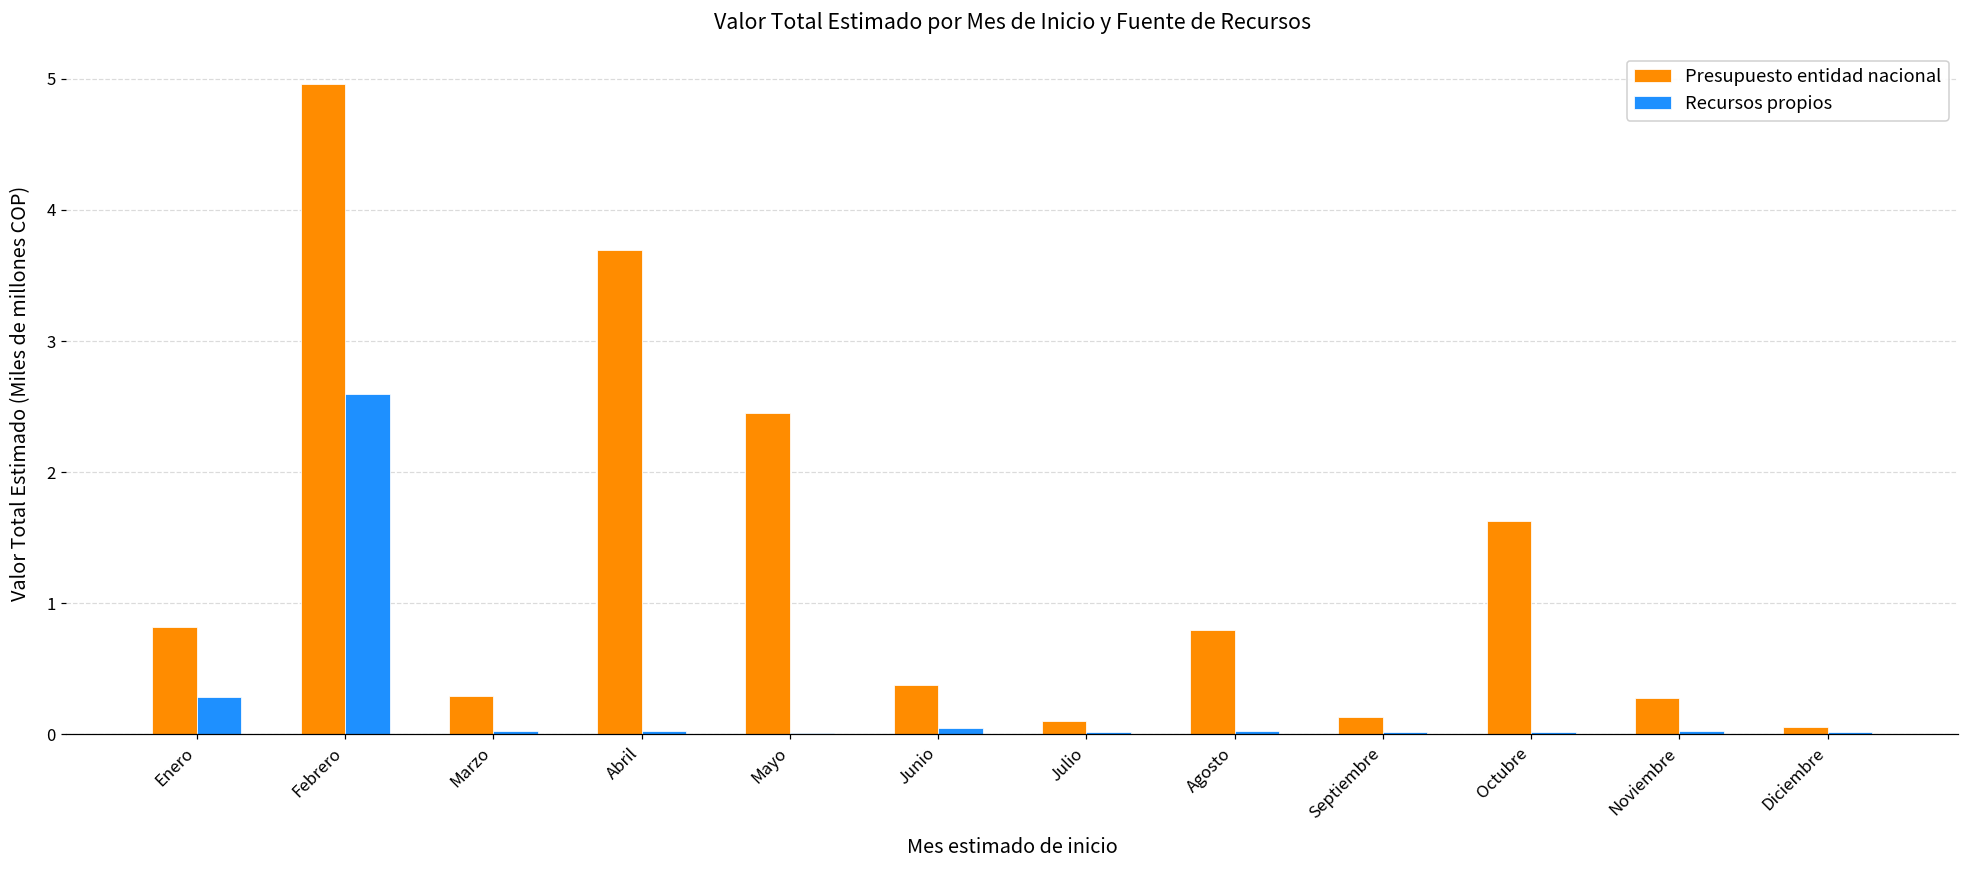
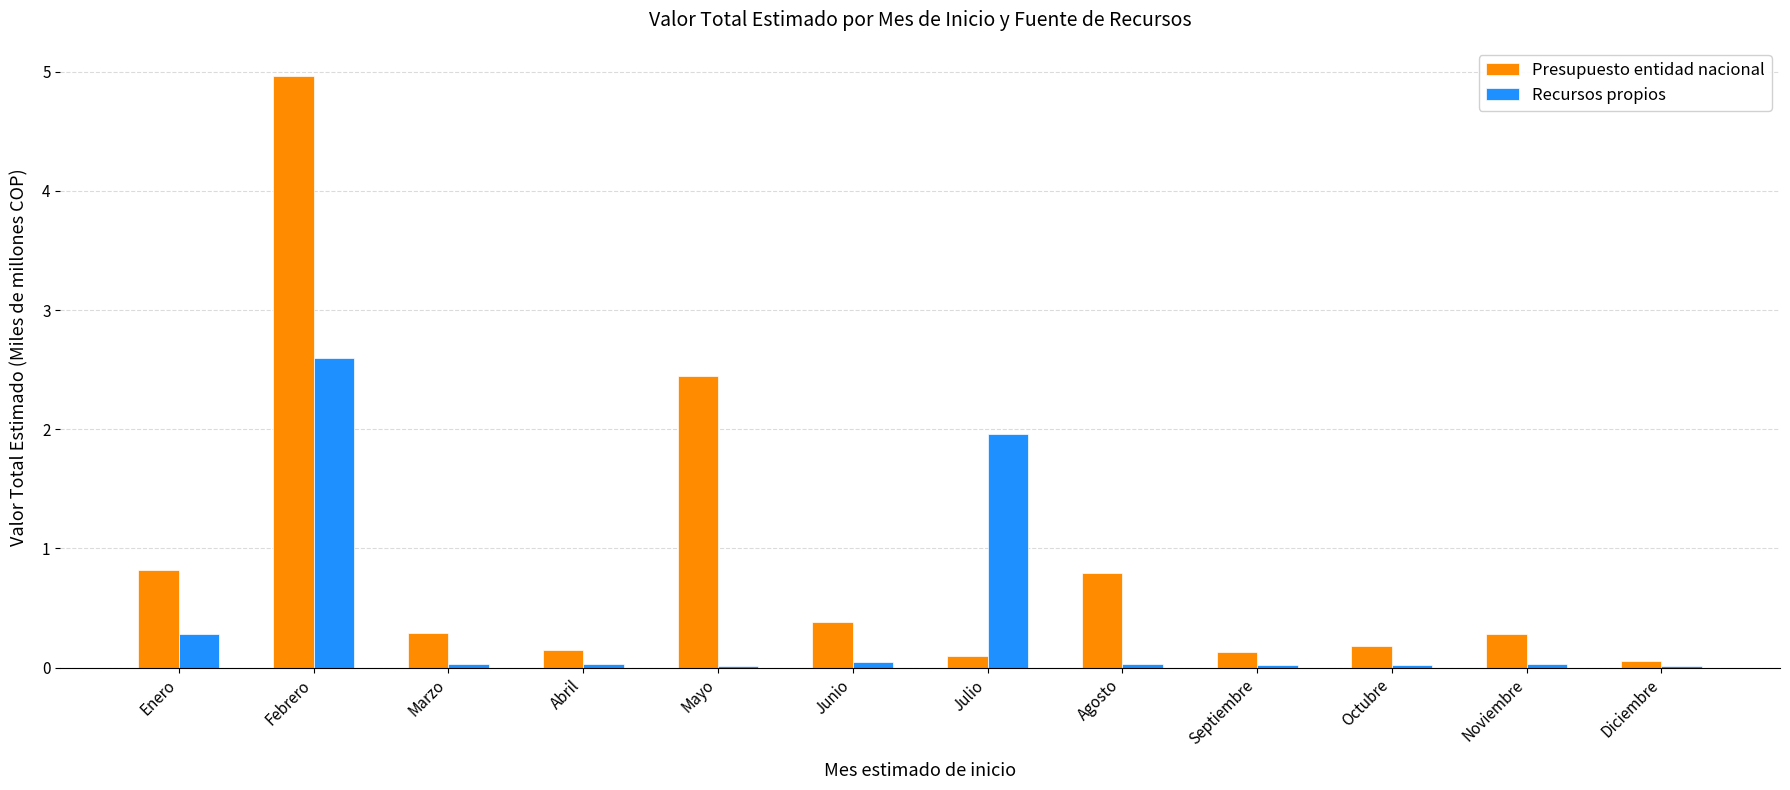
  {
    "Presupuesto entidad nacional": {
      "Enero": 0.82,
      "Febrero": 4.96,
      "Marzo": 0.29,
-     "Abril": 3.70,
+     "Abril": 0.15,
      "Mayo": 2.45,
      "Junio": 0.38,
      "Julio": 0.10,
      "Agosto": 0.80,
      "Septiembre": 0.13,
-     "Octubre": 1.63,
+     "Octubre": 0.18,
      "Noviembre": 0.28,
      "Diciembre": 0.06
    },
    "Recursos propios": {
      "Enero": 0.28,
      "Febrero": 2.60,
      "Marzo": 0.03,
      "Abril": 0.03,
      "Junio": 0.05,
-     "Julio": 0.02,
+     "Julio": 1.96,
      "Agosto": 0.03,
      "Noviembre": 0.03
    }
  }
